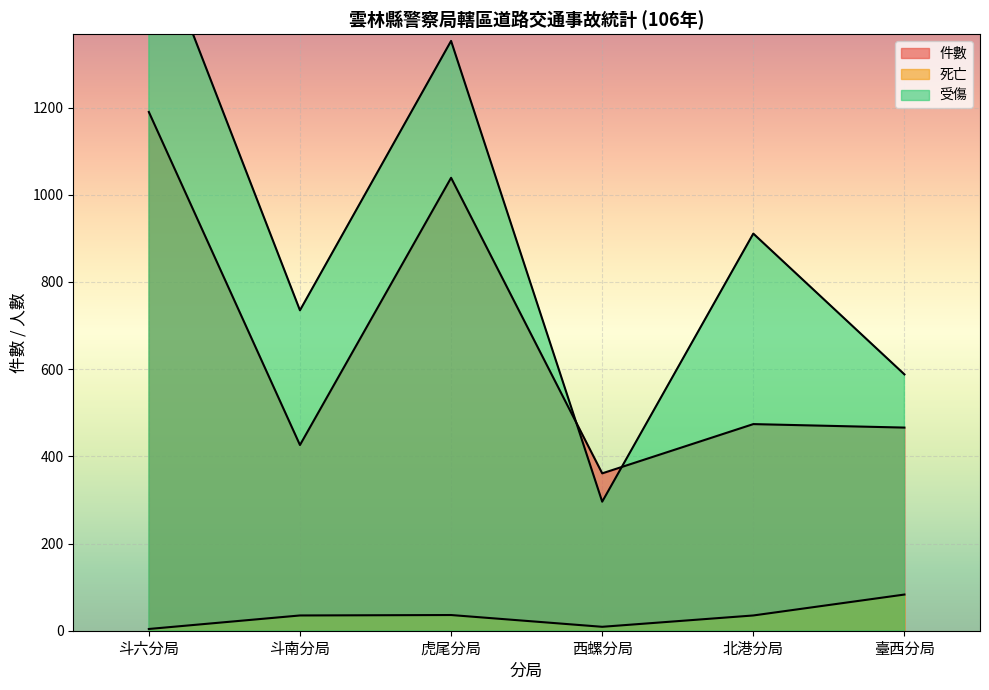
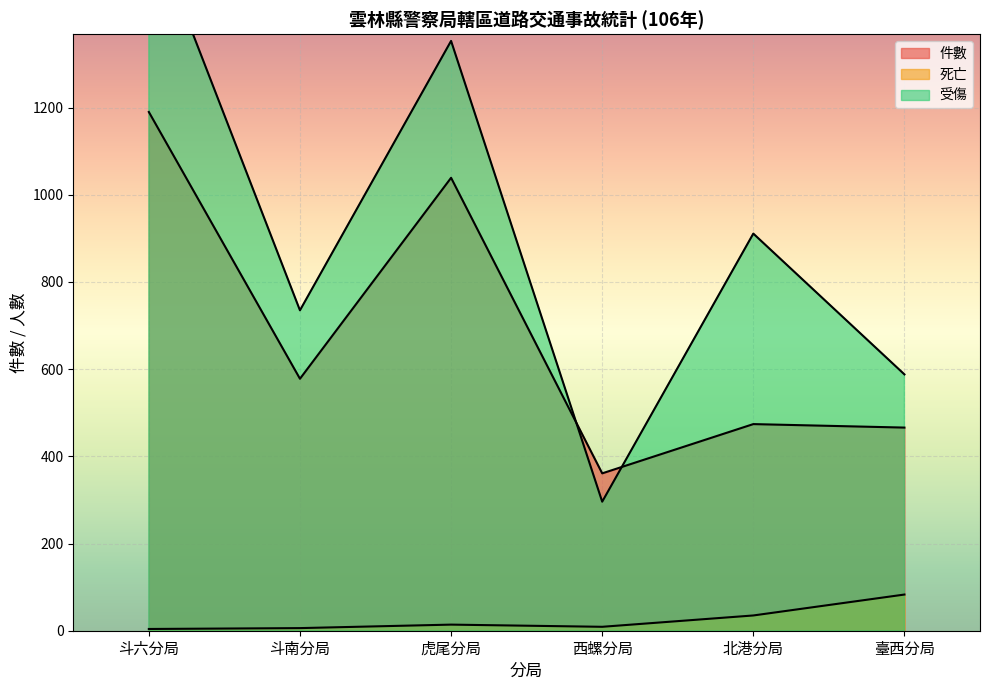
  {
    "件數": {
      "斗六分局": 1190,
-     "斗南分局": 430,
+     "斗南分局": 580,
      "虎尾分局": 1040,
      "西螺分局": 360,
      "北港分局": 470,
      "臺西分局": 470
    },
    "死亡": {
      "斗六分局": 0,
-     "斗南分局": 40,
-     "虎尾分局": 40,
+     "斗南分局": 10,
+     "虎尾分局": 10,
      "西螺分局": 10,
      "北港分局": 40,
      "臺西分局": 80
    },
    "受傷": {
      "斗南分局": 740,
      "虎尾分局": 1350,
      "西螺分局": 300,
      "北港分局": 910,
      "臺西分局": 590
    }
  }
